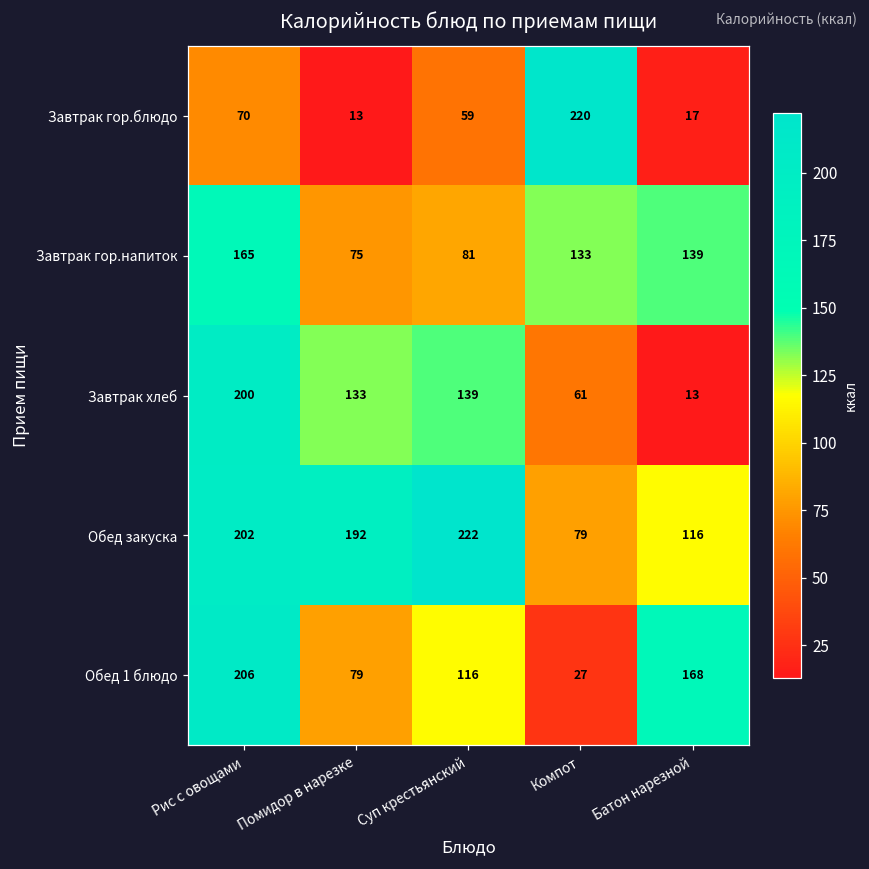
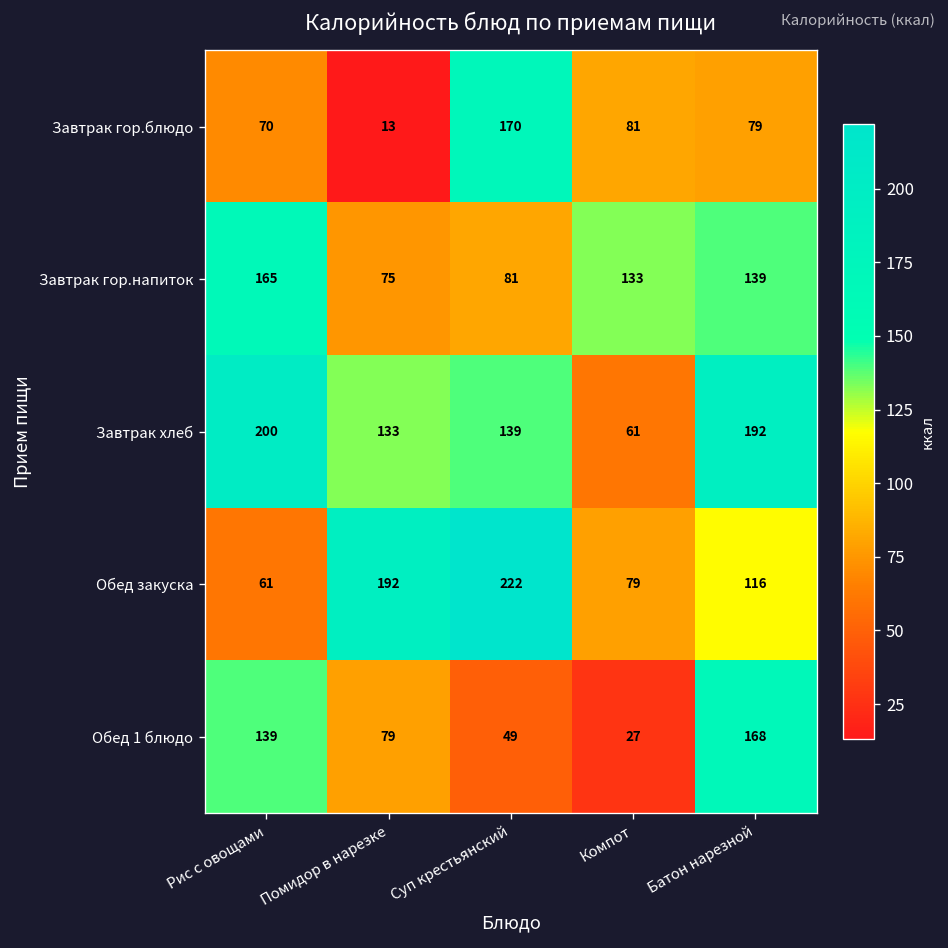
  {
    "Завтрак гор.блюдо": {
      "Рис с овощами": 70,
      "Помидор в нарезке": 13,
-     "Суп крестьянский": 59,
-     "Компот": 220,
-     "Батон нарезной": 17
+     "Суп крестьянский": 170,
+     "Компот": 81,
+     "Батон нарезной": 79
    },
    "Завтрак гор.напиток": {
      "Рис с овощами": 165,
      "Помидор в нарезке": 75,
      "Суп крестьянский": 81,
      "Компот": 133,
      "Батон нарезной": 139
    },
    "Завтрак хлеб": {
      "Рис с овощами": 200,
      "Помидор в нарезке": 133,
      "Суп крестьянский": 139,
      "Компот": 61,
-     "Батон нарезной": 13
+     "Батон нарезной": 192
    },
    "Обед закуска": {
-     "Рис с овощами": 202,
+     "Рис с овощами": 61,
      "Помидор в нарезке": 192,
      "Суп крестьянский": 222,
      "Компот": 79,
      "Батон нарезной": 116
    },
    "Обед 1 блюдо": {
-     "Рис с овощами": 206,
+     "Рис с овощами": 139,
      "Помидор в нарезке": 79,
-     "Суп крестьянский": 116,
+     "Суп крестьянский": 49,
      "Компот": 27,
      "Батон нарезной": 168
    }
  }
